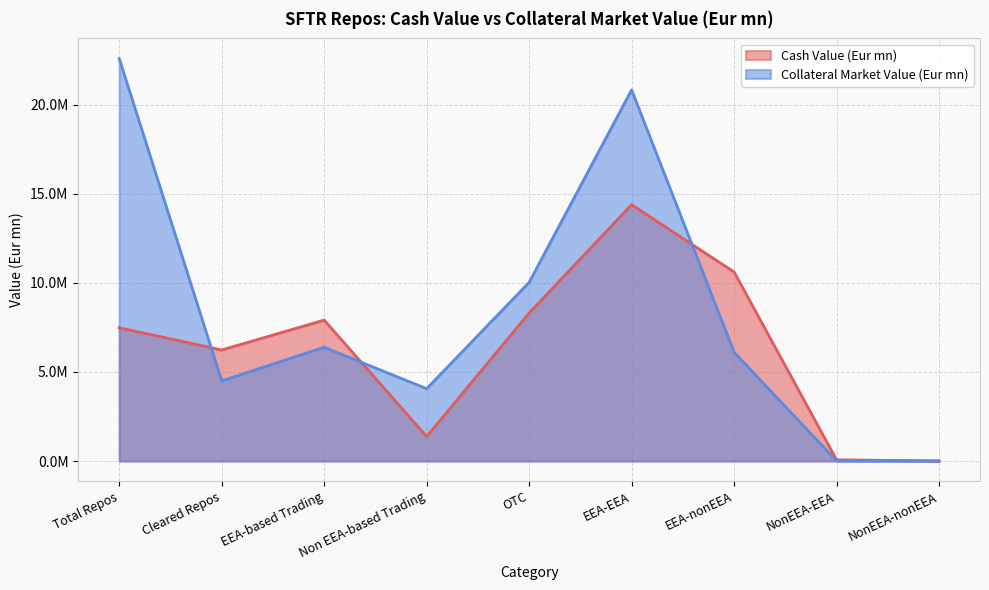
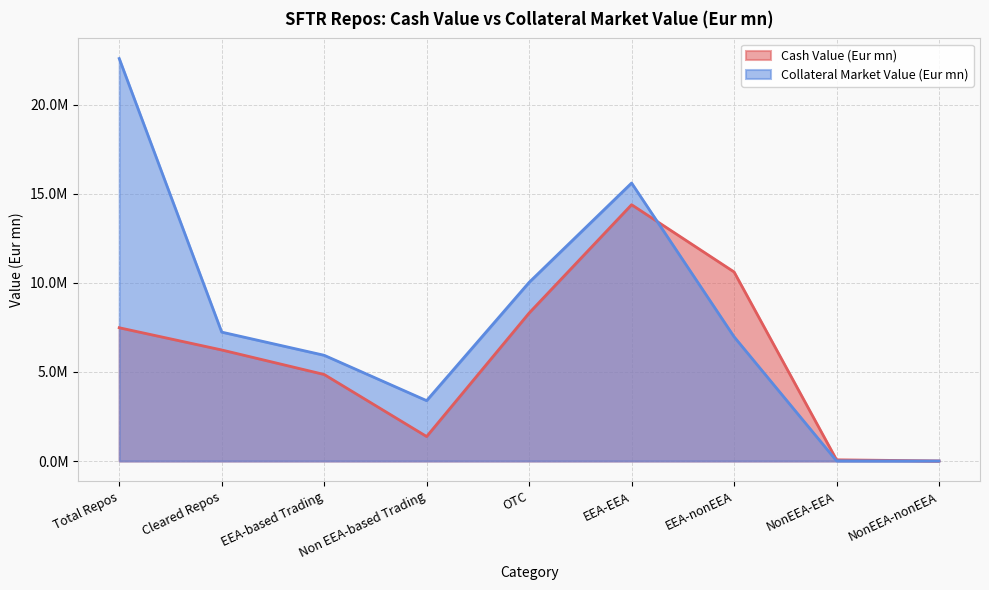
  {
    "Cash Value (Eur mn)": {
      "Total Repos": 7500000,
      "Cleared Repos": 6200000,
-     "EEA-based Trading": 7900000,
+     "EEA-based Trading": 4900000,
      "Non EEA-based Trading": 1400000,
      "OTC": 8300000,
      "EEA-EEA": 14400000,
      "EEA-nonEEA": 10600000
    },
    "Collateral Market Value (Eur mn)": {
      "Total Repos": 22600000,
-     "Cleared Repos": 4500000,
-     "EEA-based Trading": 6400000,
-     "Non EEA-based Trading": 4100000,
+     "Cleared Repos": 7200000,
+     "EEA-based Trading": 5900000,
+     "Non EEA-based Trading": 3400000,
      "OTC": 10000000,
-     "EEA-EEA": 20800000,
-     "EEA-nonEEA": 6100000
+     "EEA-EEA": 15600000,
+     "EEA-nonEEA": 7000000
    }
  }
